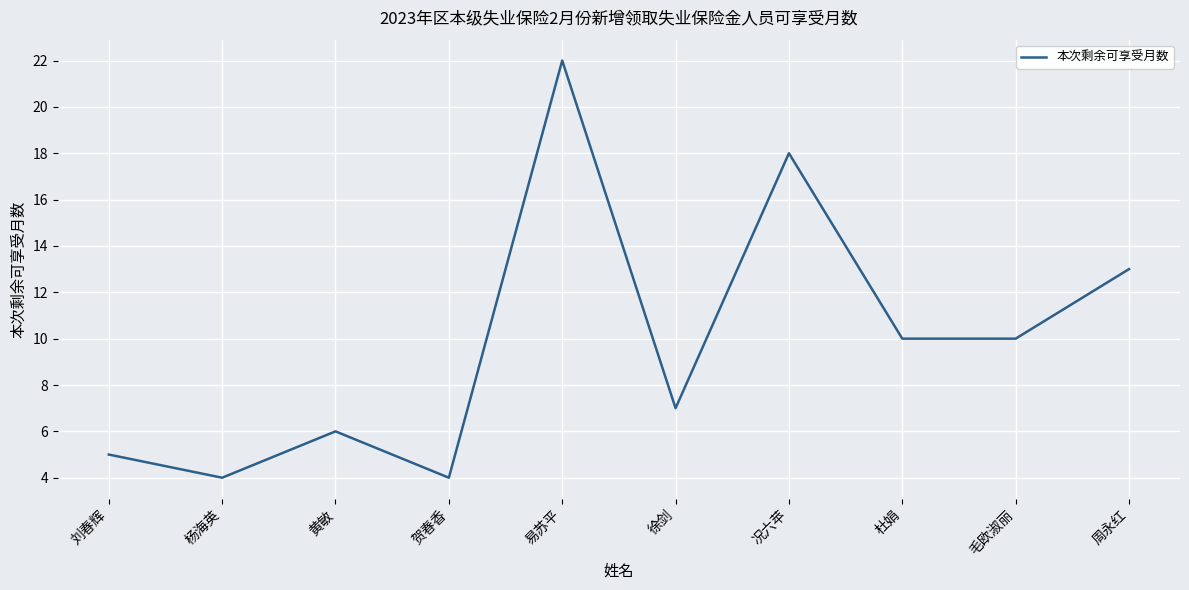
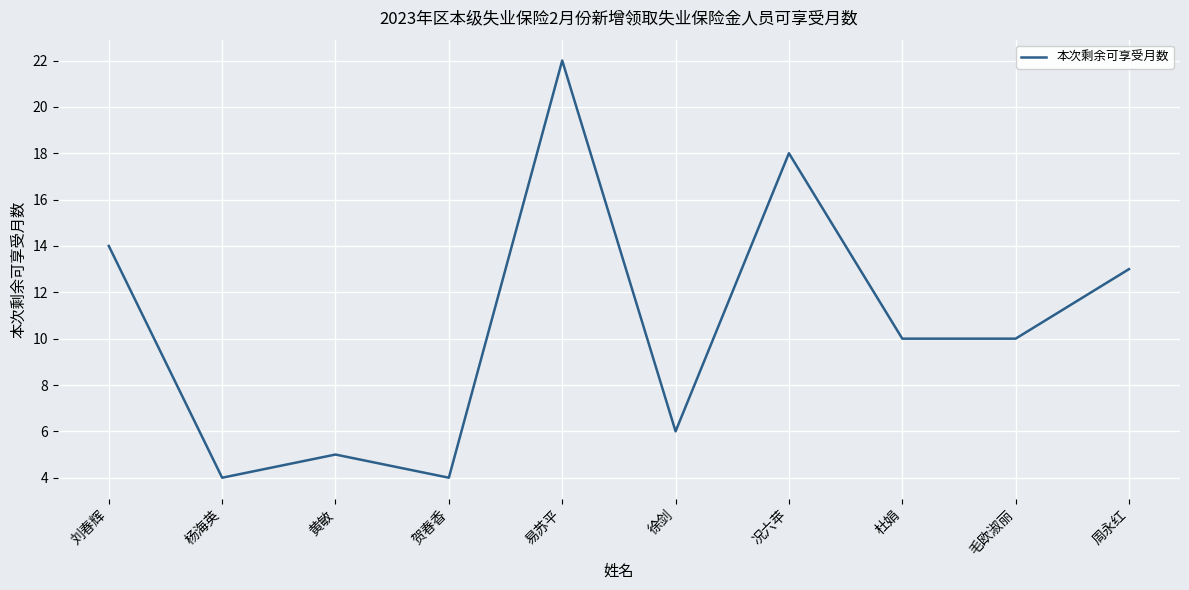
  {
-   "刘春辉": 5,
+   "刘春辉": 14,
    "杨海英": 4,
-   "黄敏": 6,
+   "黄敏": 5,
    "贺春香": 4,
    "易苏平": 22,
-   "徐剑": 7,
+   "徐剑": 6,
    "况六苹": 18,
    "杜娟": 10,
    "毛欧淑丽": 10,
    "周永红": 13
  }
